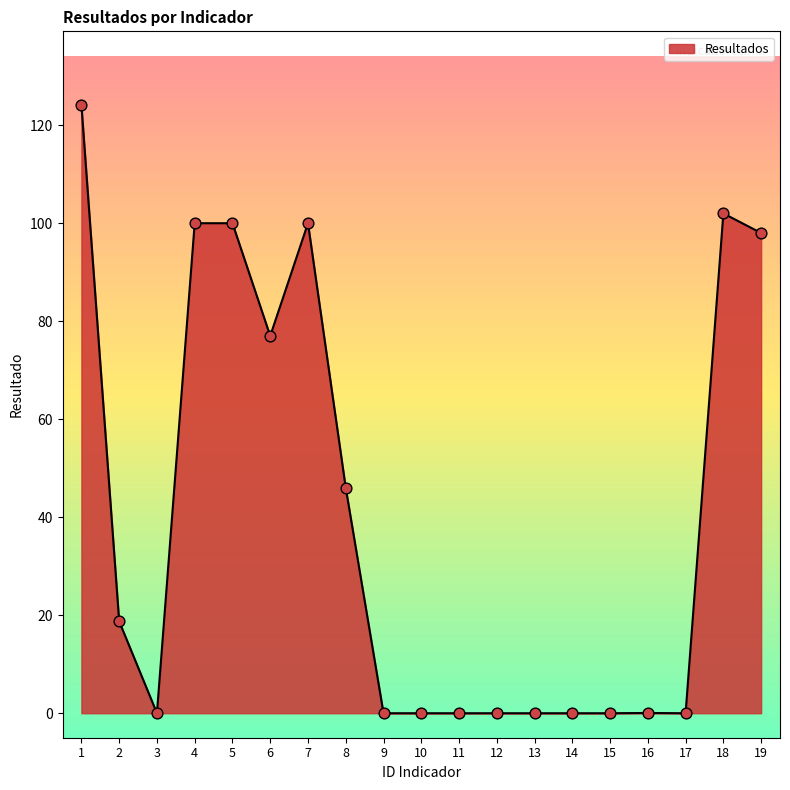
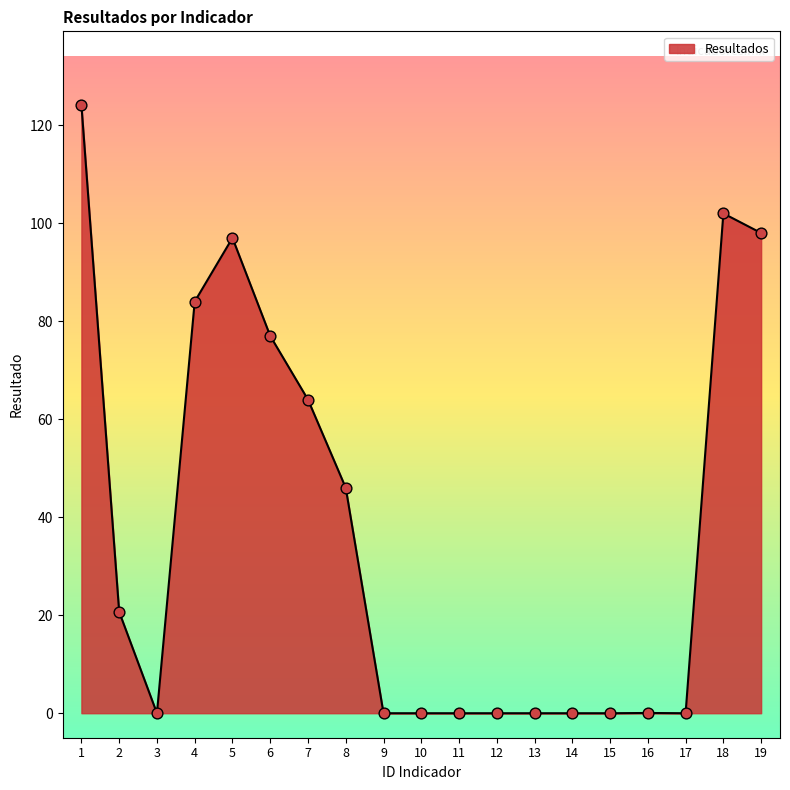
  {
    "1": 124,
-   "2": 19,
+   "2": 21,
    "3": 0,
-   "4": 100,
-   "5": 100,
+   "4": 84,
+   "5": 97,
    "6": 77,
-   "7": 100,
+   "7": 64,
    "8": 46,
    "9": 0,
    "10": 0,
    "11": 0,
    "12": 0,
    "13": 0,
    "14": 0,
    "15": 0,
    "16": 0,
    "17": 0,
    "18": 102,
    "19": 98
  }
